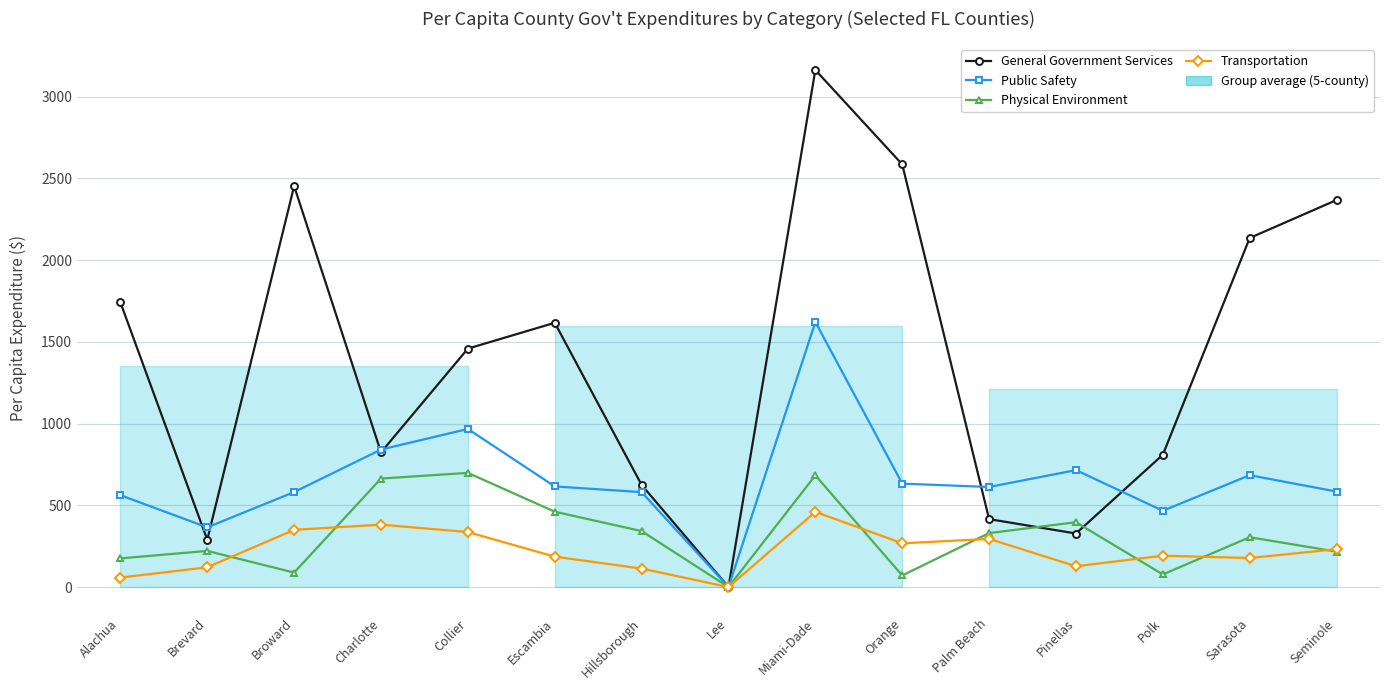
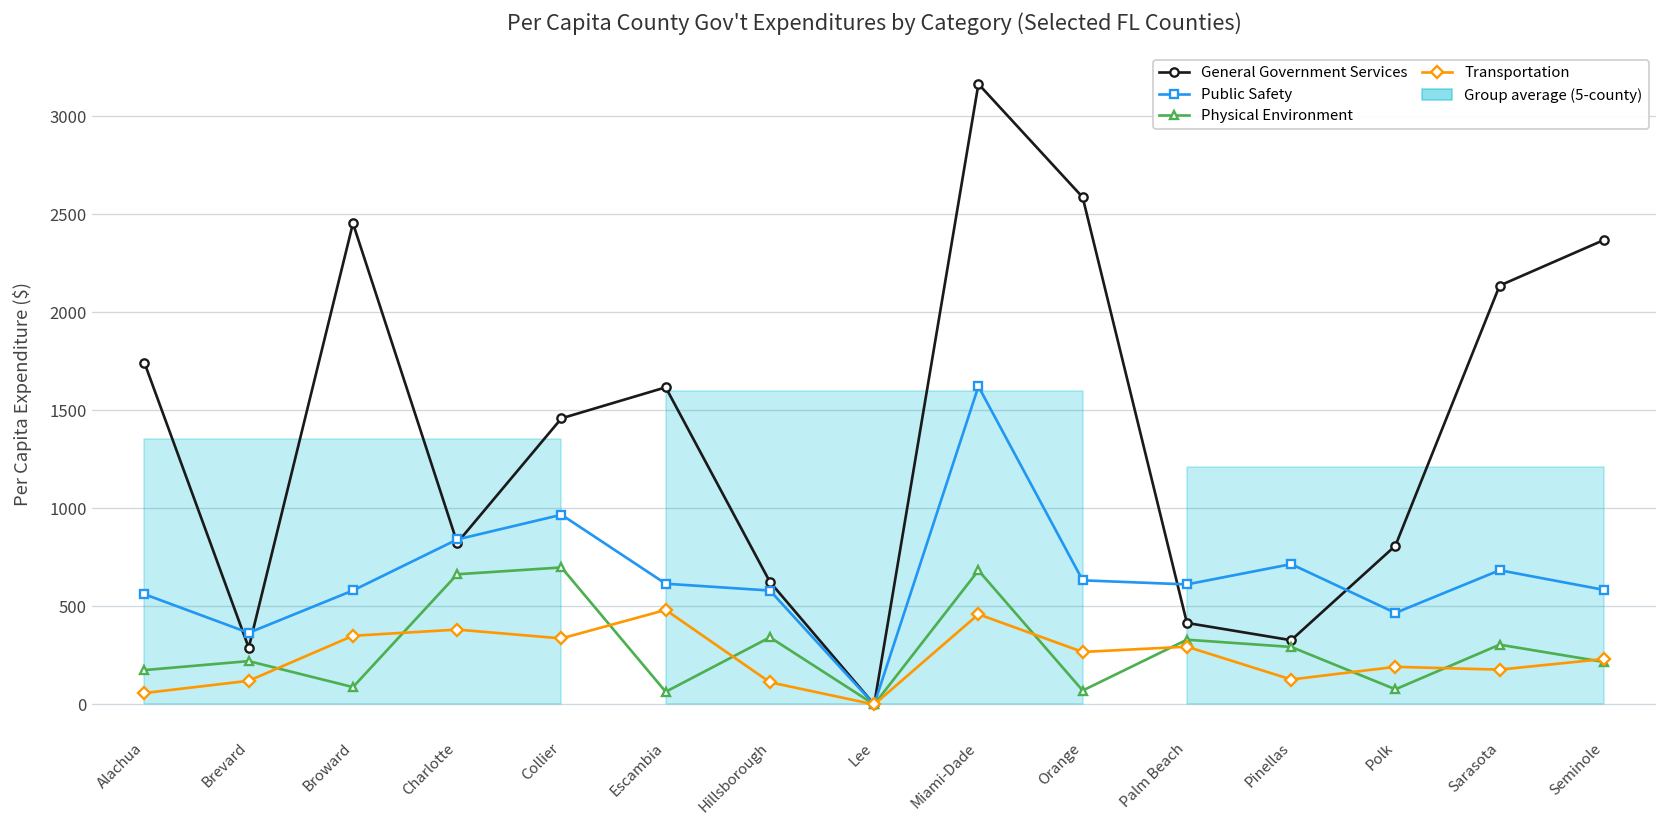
  {
    "General Government Services": {
      "Alachua": 1740,
      "Brevard": 290,
      "Broward": 2450,
      "Charlotte": 820,
      "Collier": 1460,
      "Escambia": 1620,
      "Hillsborough": 620,
      "Miami-Dade": 3160,
      "Orange": 2590,
      "Palm Beach": 420,
      "Pinellas": 330,
      "Polk": 810,
      "Sarasota": 2140,
      "Seminole": 2370
    },
    "Physical Environment": {
      "Alachua": 180,
      "Brevard": 220,
      "Broward": 90,
      "Charlotte": 660,
      "Collier": 700,
-     "Escambia": 460,
+     "Escambia": 60,
      "Hillsborough": 340,
      "Miami-Dade": 680,
      "Orange": 70,
      "Palm Beach": 330,
-     "Pinellas": 400,
+     "Pinellas": 290,
      "Polk": 80,
      "Sarasota": 300
    },
    "Transportation": {
      "Alachua": 60,
      "Brevard": 120,
      "Broward": 350,
      "Charlotte": 380,
      "Collier": 340,
-     "Escambia": 190,
+     "Escambia": 480,
      "Hillsborough": 110,
      "Miami-Dade": 460,
      "Orange": 270,
      "Palm Beach": 290,
      "Pinellas": 130,
      "Polk": 190,
      "Sarasota": 180
    }
  }
